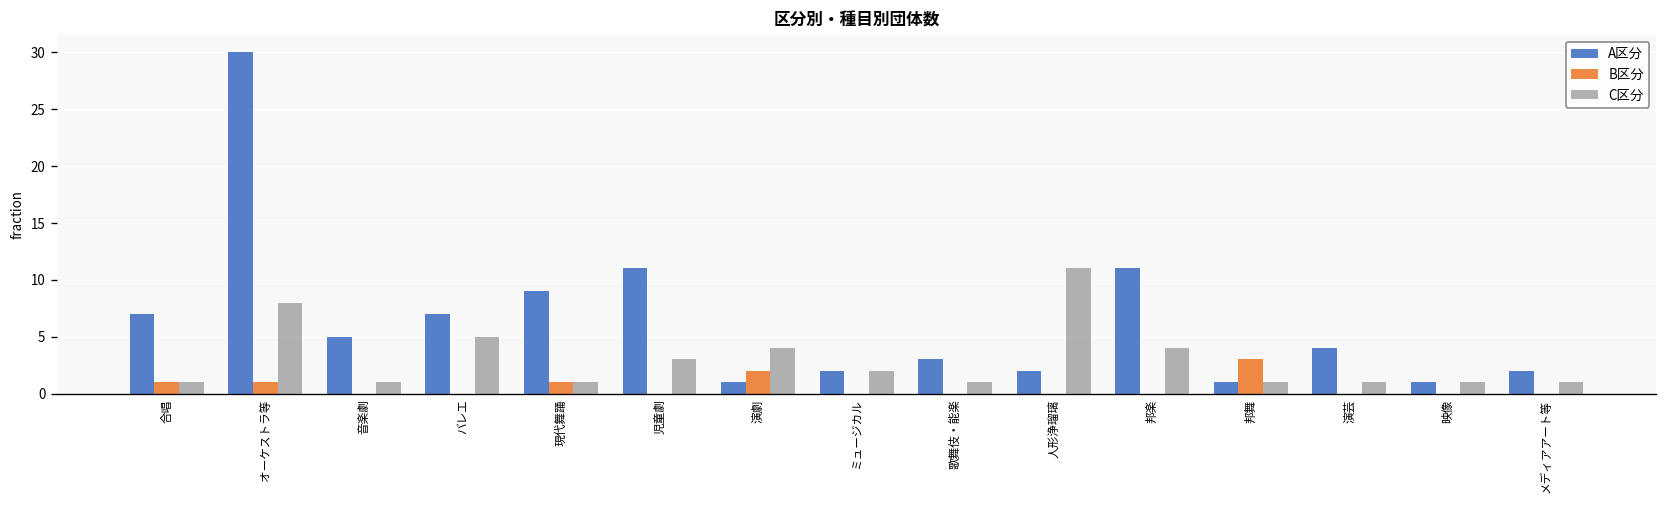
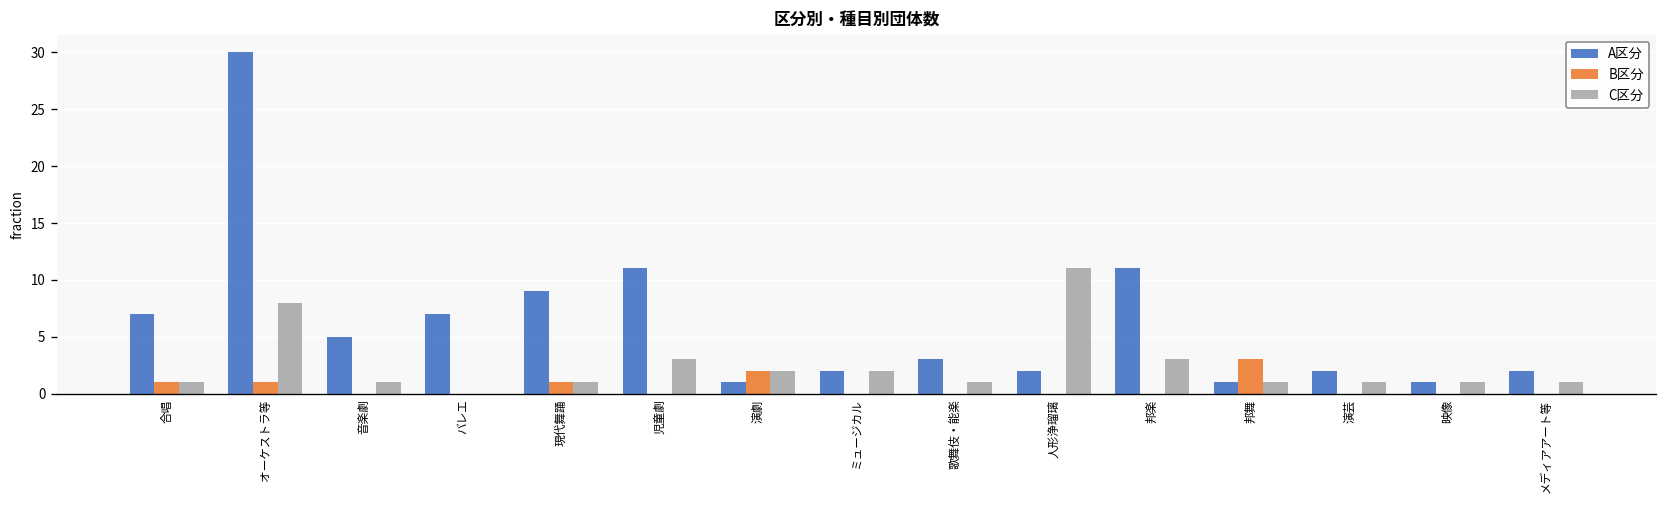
  {
    "A区分": {
      "合唱": 7,
      "オーケストラ等": 30,
      "音楽劇": 5,
      "バレエ": 7,
      "現代舞踊": 9,
      "児童劇": 11,
      "演劇": 1,
      "ミュージカル": 2,
      "歌舞伎・能楽": 3,
      "人形浄瑠璃": 2,
      "邦楽": 11,
      "邦舞": 1,
-     "演芸": 4,
+     "演芸": 2,
      "映像": 1,
      "メディアアート等": 2
    },
    "B区分": {
      "合唱": 1,
      "オーケストラ等": 1,
      "音楽劇": 0,
      "バレエ": 0,
      "現代舞踊": 1,
      "児童劇": 0,
      "演劇": 2,
      "ミュージカル": 0,
      "歌舞伎・能楽": 0,
      "人形浄瑠璃": 0,
      "邦楽": 0,
      "邦舞": 3,
      "演芸": 0,
      "映像": 0,
      "メディアアート等": 0
    },
    "C区分": {
      "合唱": 1,
      "オーケストラ等": 8,
      "音楽劇": 1,
-     "バレエ": 5,
+     "バレエ": 0,
      "現代舞踊": 1,
      "児童劇": 3,
-     "演劇": 4,
+     "演劇": 2,
      "ミュージカル": 2,
      "歌舞伎・能楽": 1,
      "人形浄瑠璃": 11,
-     "邦楽": 4,
+     "邦楽": 3,
      "邦舞": 1,
      "演芸": 1,
      "映像": 1,
      "メディアアート等": 1
    }
  }
